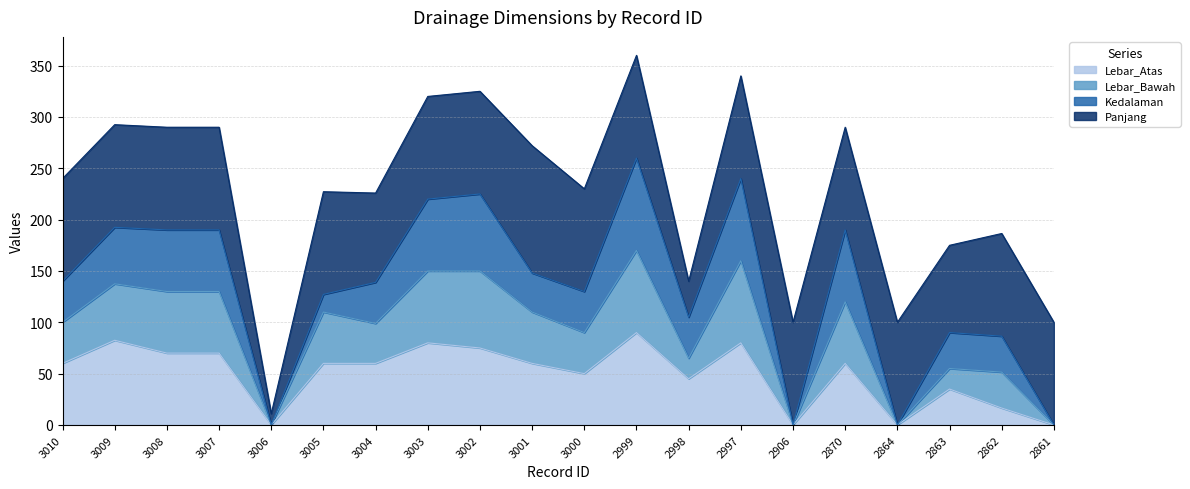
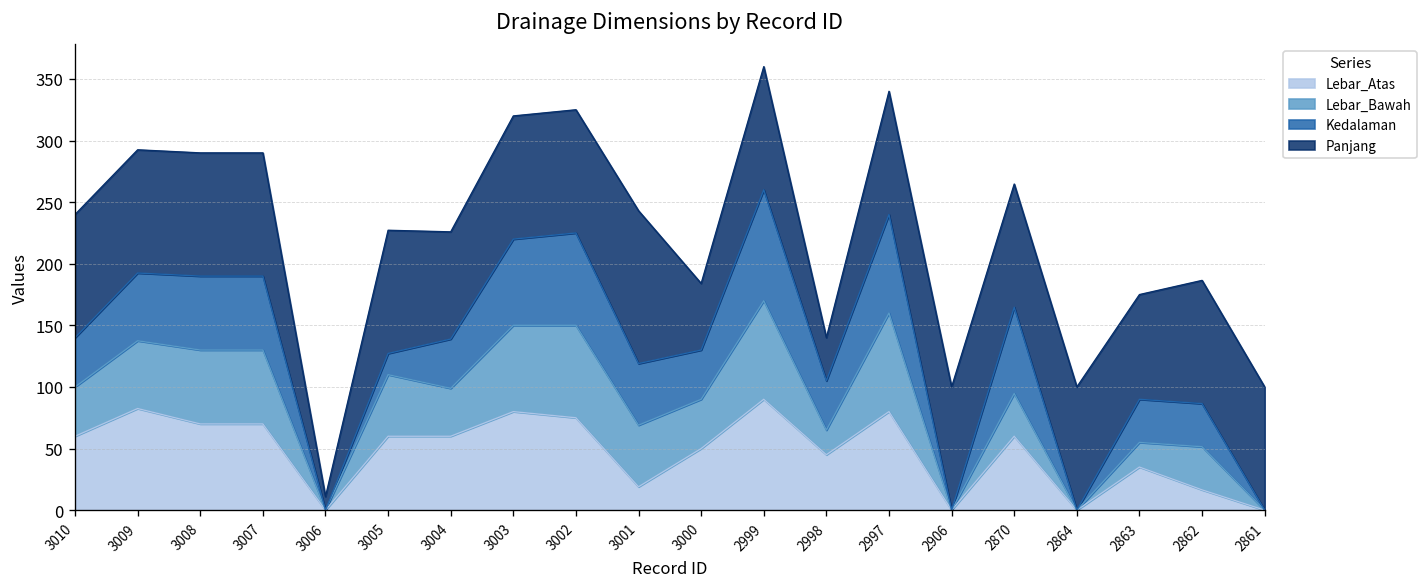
  {
    "Lebar_Atas": {
      "3010": 60,
      "3009": 83,
      "3008": 70,
      "3007": 70,
      "3005": 60,
      "3004": 60,
      "3003": 80,
      "3002": 75,
-     "3001": 60,
+     "3001": 19,
      "3000": 50,
      "2999": 90,
      "2998": 45,
      "2997": 80,
      "2870": 60,
      "2863": 35,
      "2862": 17
    },
    "Lebar_Bawah": {
      "3010": 40,
      "3009": 55,
      "3008": 60,
      "3007": 60,
      "3005": 50,
      "3004": 39,
      "3003": 70,
      "3002": 75,
      "3001": 50,
      "3000": 40,
      "2999": 80,
      "2998": 20,
      "2997": 80,
-     "2870": 60,
+     "2870": 35,
      "2863": 20,
      "2862": 35
    },
    "Kedalaman": {
      "3010": 40,
      "3009": 55,
      "3008": 60,
      "3007": 60,
      "3005": 17,
      "3004": 40,
      "3003": 70,
      "3002": 75,
-     "3001": 38,
+     "3001": 50,
      "3000": 40,
      "2999": 90,
      "2998": 40,
      "2997": 80,
      "2870": 70,
      "2863": 35,
      "2862": 35
    },
    "Panjang": {
      "3010": 100,
      "3009": 100,
      "3008": 100,
      "3007": 100,
      "3006": 11,
      "3005": 100,
      "3004": 87,
      "3003": 100,
      "3002": 100,
      "3001": 124,
-     "3000": 100,
+     "3000": 54,
      "2999": 100,
      "2998": 35,
      "2997": 100,
      "2906": 100,
      "2870": 100,
      "2864": 100,
      "2863": 85,
      "2862": 100,
      "2861": 100
    }
  }
